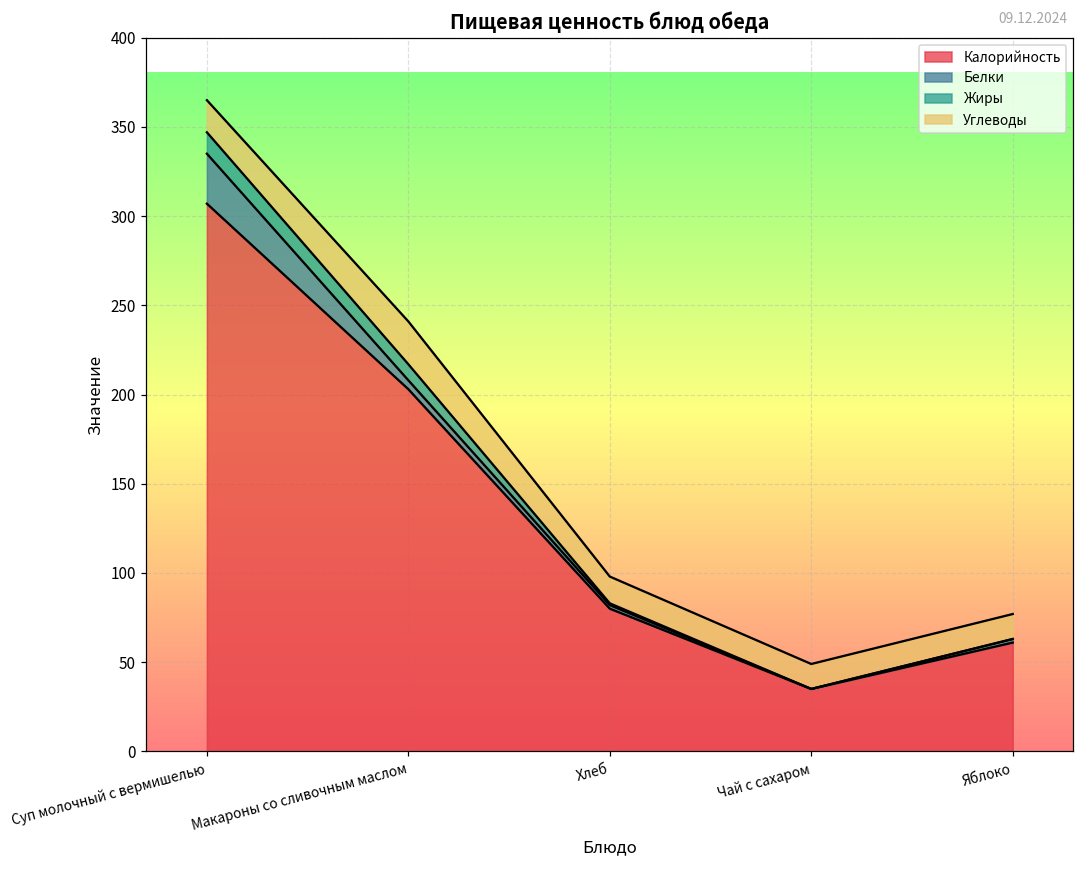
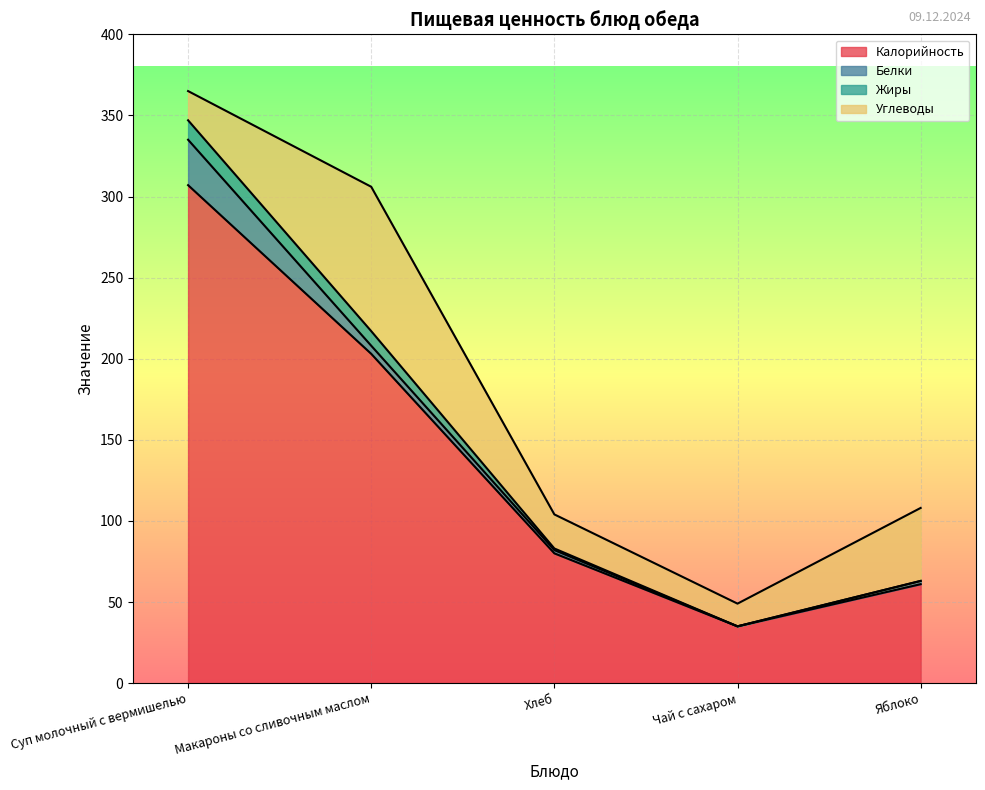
  {
    "Калорийность": {
      "Суп молочный с вермишелью": 307,
      "Макароны со сливочным маслом": 203,
      "Хлеб": 80,
      "Яблоко": 61
    },
    "Углеводы": {
      "Суп молочный с вермишелью": 18,
-     "Макароны со сливочным маслом": 24,
-     "Хлеб": 15,
+     "Макароны со сливочным маслом": 89,
+     "Хлеб": 21,
      "Чай с сахаром": 14,
-     "Яблоко": 14
+     "Яблоко": 45
    }
  }
